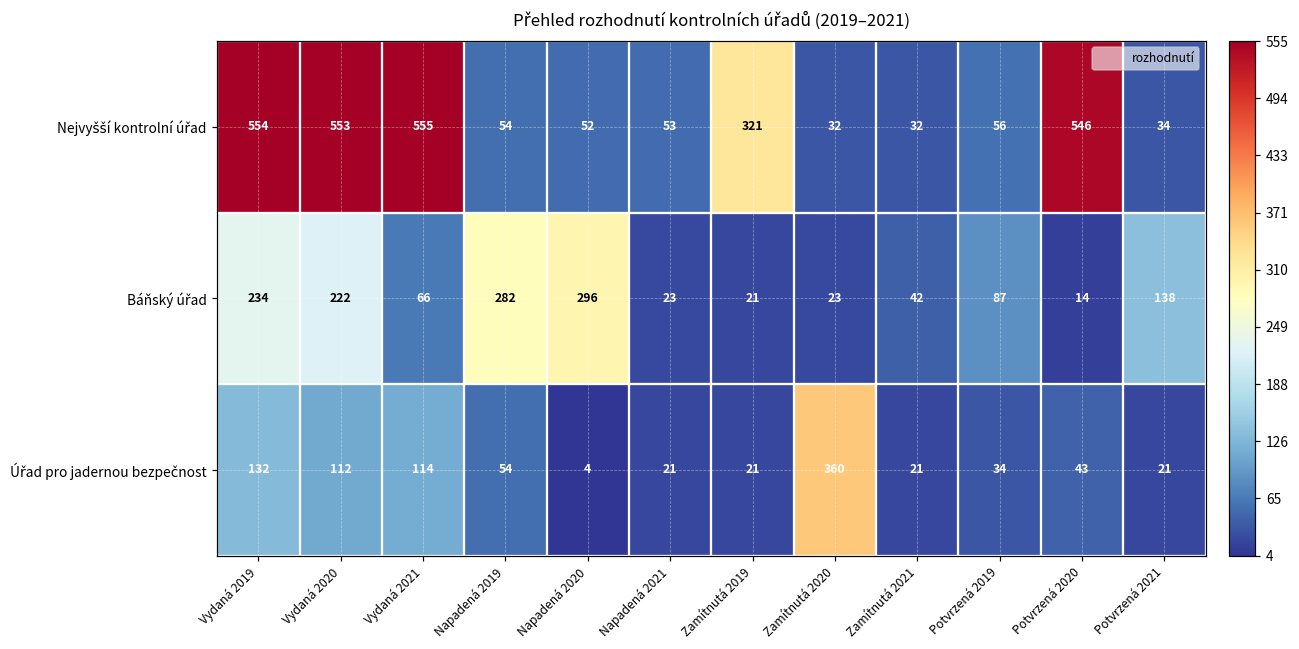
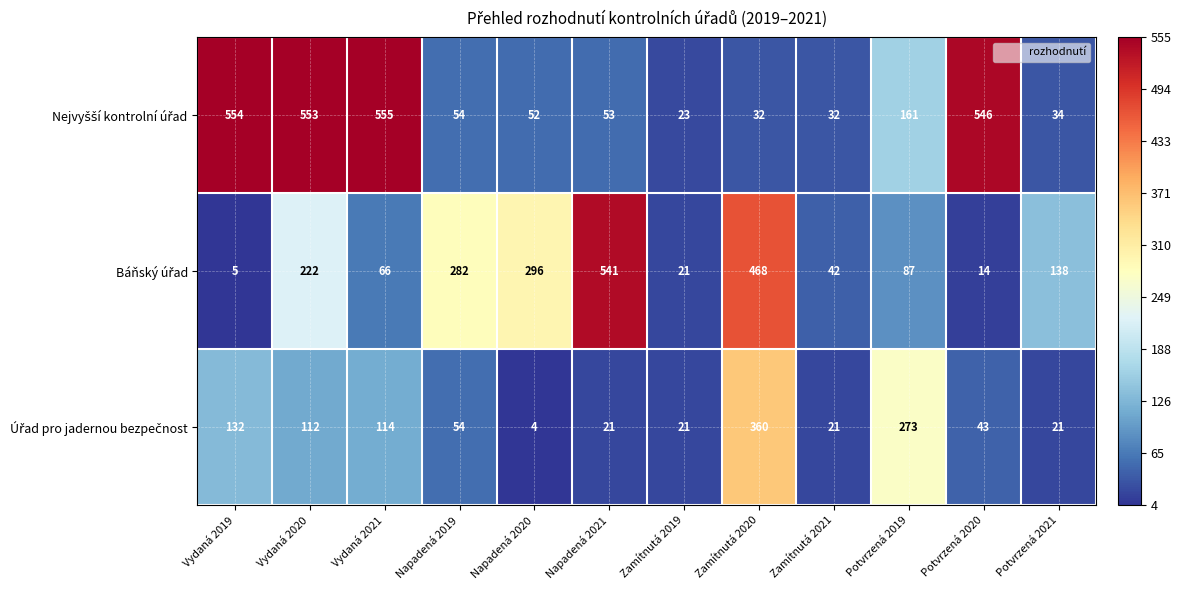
  {
    "Nejvyšší kontrolní úřad": {
      "Vydaná 2019": 554,
      "Vydaná 2020": 553,
      "Vydaná 2021": 555,
      "Napadená 2019": 54,
      "Napadená 2020": 52,
      "Napadená 2021": 53,
-     "Zamítnutá 2019": 321,
+     "Zamítnutá 2019": 23,
      "Zamítnutá 2020": 32,
      "Zamítnutá 2021": 32,
-     "Potvrzená 2019": 56,
+     "Potvrzená 2019": 161,
      "Potvrzená 2020": 546,
      "Potvrzená 2021": 34
    },
    "Báňský úřad": {
-     "Vydaná 2019": 234,
+     "Vydaná 2019": 5,
      "Vydaná 2020": 222,
      "Vydaná 2021": 66,
      "Napadená 2019": 282,
      "Napadená 2020": 296,
-     "Napadená 2021": 23,
+     "Napadená 2021": 541,
      "Zamítnutá 2019": 21,
-     "Zamítnutá 2020": 23,
+     "Zamítnutá 2020": 468,
      "Zamítnutá 2021": 42,
      "Potvrzená 2019": 87,
      "Potvrzená 2020": 14,
      "Potvrzená 2021": 138
    },
    "Úřad pro jadernou bezpečnost": {
      "Vydaná 2019": 132,
      "Vydaná 2020": 112,
      "Vydaná 2021": 114,
      "Napadená 2019": 54,
      "Napadená 2020": 4,
      "Napadená 2021": 21,
      "Zamítnutá 2019": 21,
      "Zamítnutá 2020": 360,
      "Zamítnutá 2021": 21,
-     "Potvrzená 2019": 34,
+     "Potvrzená 2019": 273,
      "Potvrzená 2020": 43,
      "Potvrzená 2021": 21
    }
  }
